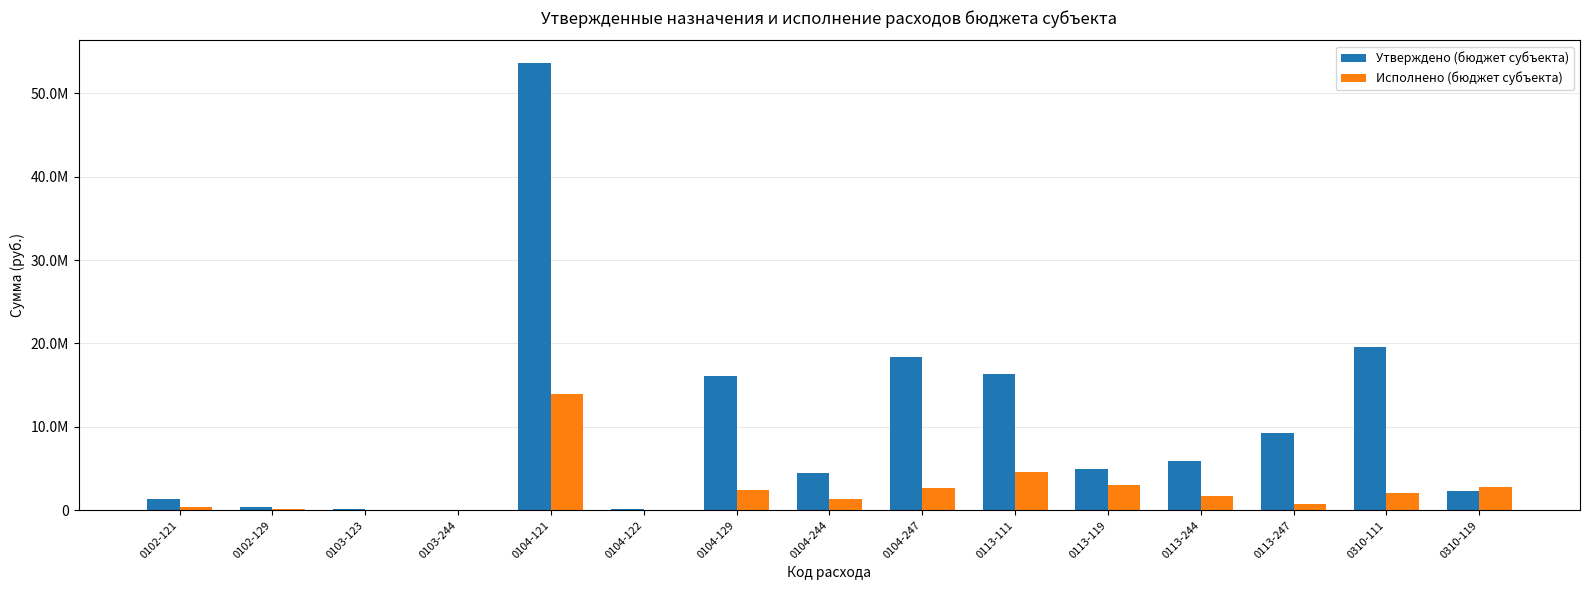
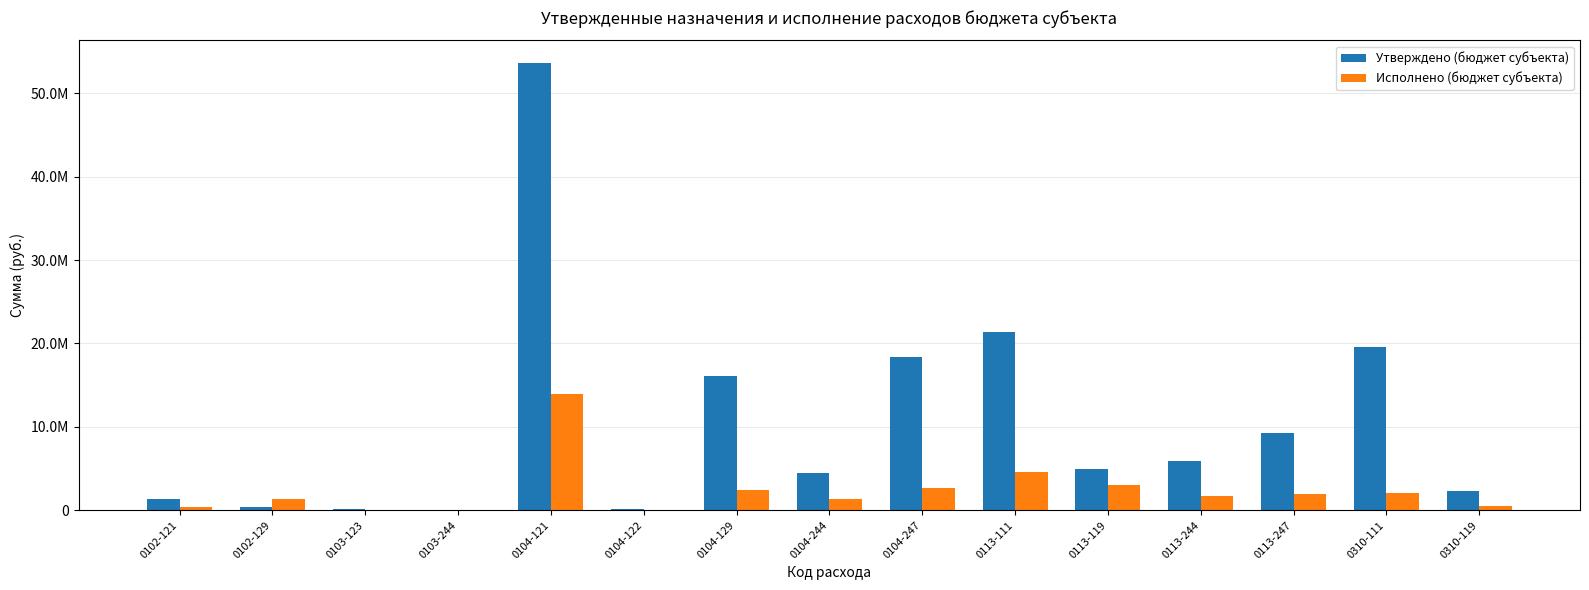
  {
    "Утверждено (бюджет субъекта)": {
      "0102-121": 1000000,
      "0102-129": 0,
      "0104-121": 54000000,
      "0104-129": 16000000,
      "0104-244": 4000000,
      "0104-247": 18000000,
-     "0113-111": 16000000,
+     "0113-111": 21000000,
      "0113-119": 5000000,
      "0113-244": 6000000,
      "0113-247": 9000000,
      "0310-111": 20000000,
      "0310-119": 2000000
    },
    "Исполнено (бюджет субъекта)": {
      "0102-121": 0,
-     "0102-129": 0,
+     "0102-129": 1000000,
      "0103-244": 0,
      "0104-121": 14000000,
      "0104-129": 2000000,
      "0104-244": 1000000,
      "0104-247": 3000000,
      "0113-111": 5000000,
      "0113-119": 3000000,
      "0113-244": 2000000,
-     "0113-247": 1000000,
+     "0113-247": 2000000,
      "0310-111": 2000000,
-     "0310-119": 3000000
+     "0310-119": 1000000
    }
  }
